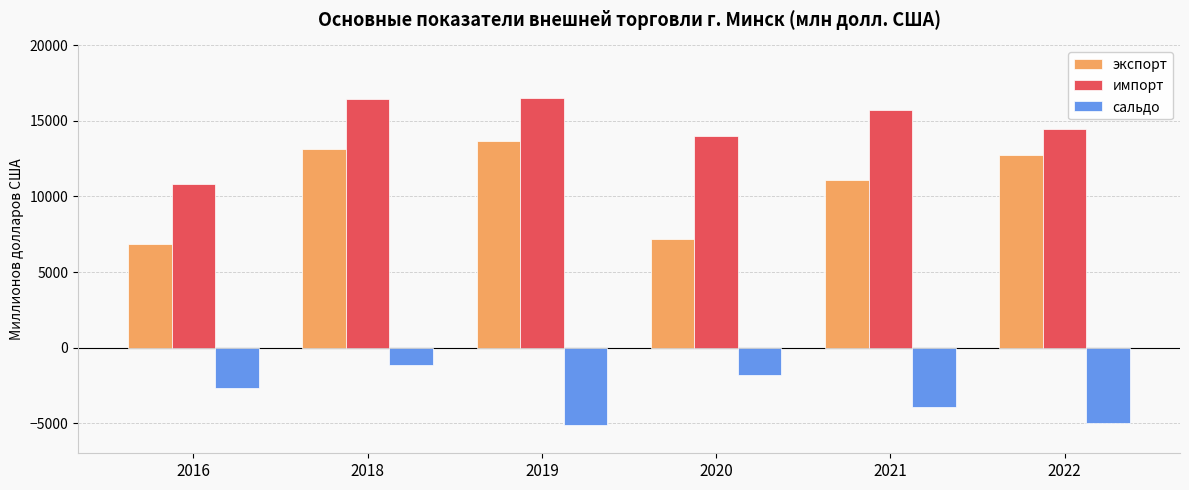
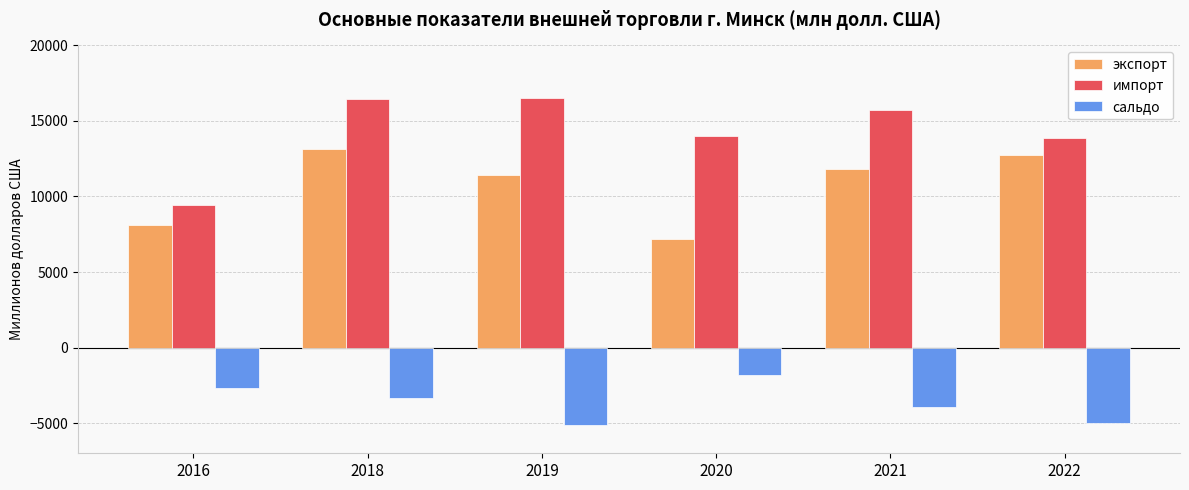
  {
    "экспорт": {
-     "2016": 6900,
+     "2016": 8100,
      "2018": 13200,
-     "2019": 13600,
+     "2019": 11400,
      "2020": 7200,
-     "2021": 11100,
+     "2021": 11800,
      "2022": 12800
    },
    "импорт": {
-     "2016": 10800,
+     "2016": 9400,
      "2018": 16400,
      "2019": 16500,
      "2020": 14000,
      "2021": 15800,
-     "2022": 14500
+     "2022": 13900
    },
    "сальдо": {
      "2016": -2700,
-     "2018": -1100,
+     "2018": -3300,
      "2019": -5100,
      "2020": -1800,
      "2021": -4000,
      "2022": -5000
    }
  }
